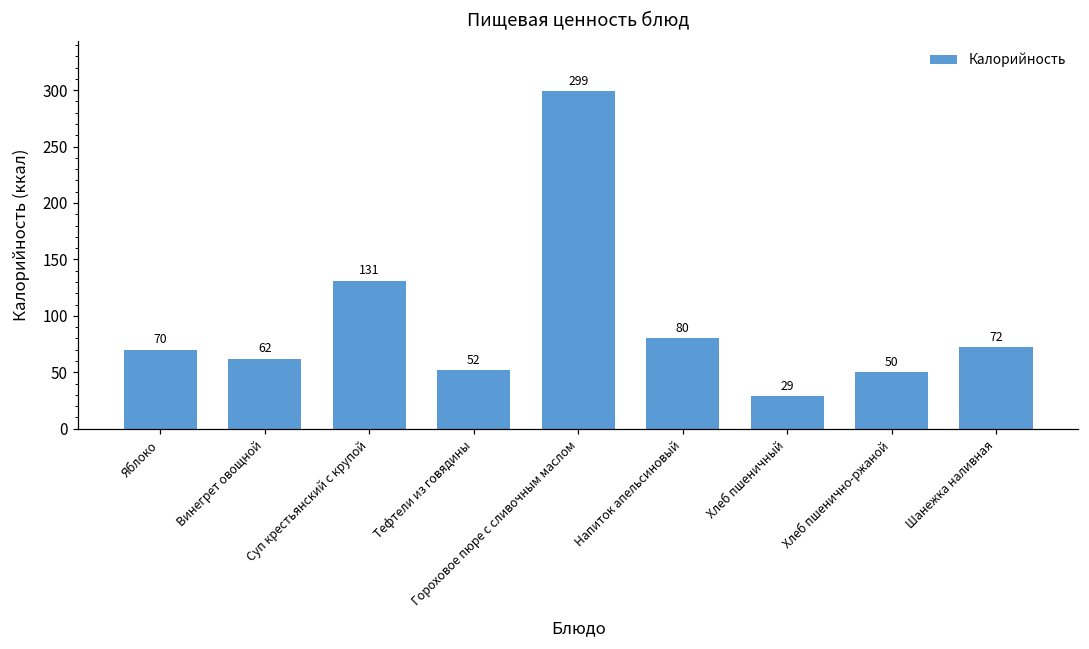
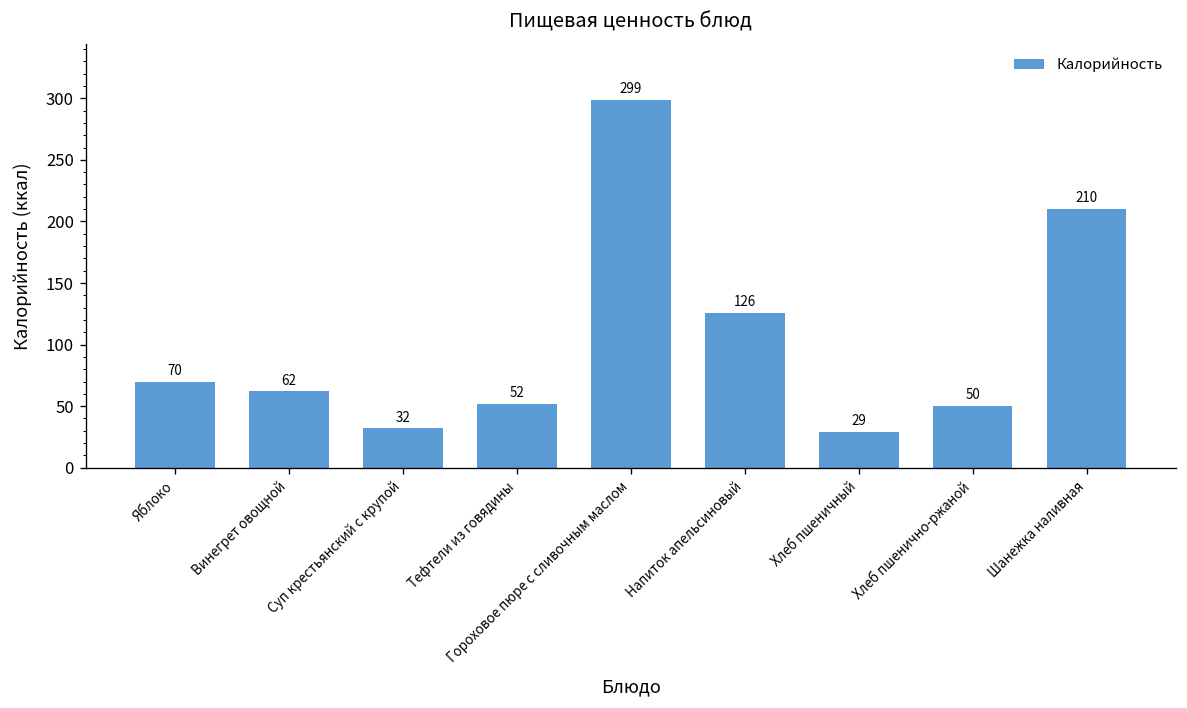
  {
    "Яблоко": 70,
    "Винегрет овощной": 62,
-   "Суп крестьянский с крупой": 131,
+   "Суп крестьянский с крупой": 32,
    "Тефтели из говядины": 52,
    "Гороховое пюре с сливочным маслом": 299,
-   "Напиток апельсиновый": 80,
+   "Напиток апельсиновый": 126,
    "Хлеб пшеничный": 29,
    "Хлеб пшенично-ржаной": 50,
-   "Шанежка наливная": 72
+   "Шанежка наливная": 210
  }
